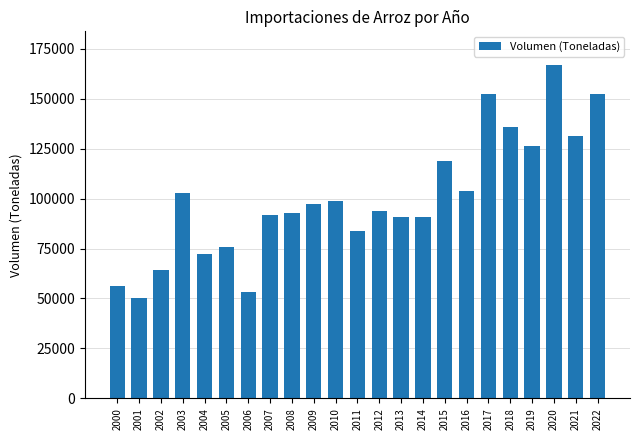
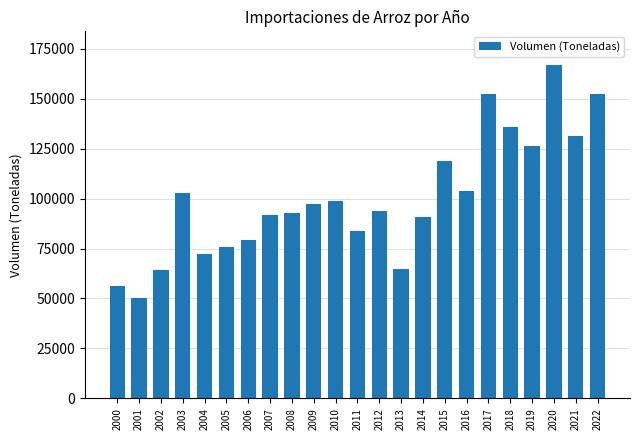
  {
    "2000": 56000,
    "2001": 50000,
    "2002": 64000,
    "2003": 103000,
    "2004": 72000,
    "2005": 76000,
-   "2006": 53000,
+   "2006": 79000,
    "2007": 92000,
    "2008": 93000,
    "2009": 98000,
    "2010": 99000,
    "2011": 84000,
    "2012": 94000,
-   "2013": 91000,
+   "2013": 65000,
    "2014": 91000,
    "2015": 119000,
    "2016": 104000,
    "2017": 152000,
    "2018": 136000,
    "2019": 126000,
    "2020": 167000,
    "2021": 131000,
    "2022": 153000
  }
